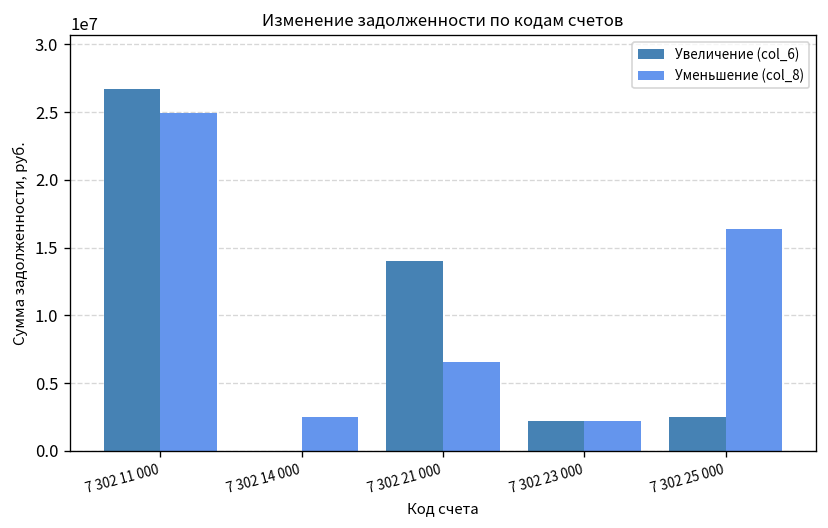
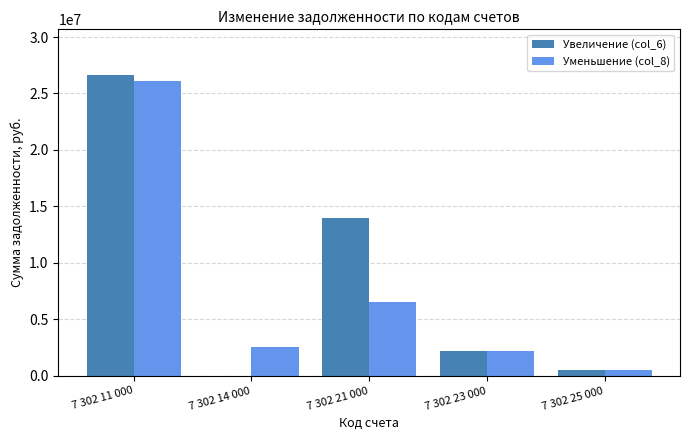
  {
    "Увеличение (col_6)": {
      "7 302 11 000": 26700000,
      "7 302 21 000": 14000000,
      "7 302 23 000": 2200000,
-     "7 302 25 000": 2500000
+     "7 302 25 000": 600000
    },
    "Уменьшение (col_8)": {
-     "7 302 11 000": 24900000,
+     "7 302 11 000": 26100000,
      "7 302 14 000": 2500000,
      "7 302 21 000": 6500000,
      "7 302 23 000": 2200000,
-     "7 302 25 000": 16400000
+     "7 302 25 000": 600000
    }
  }
